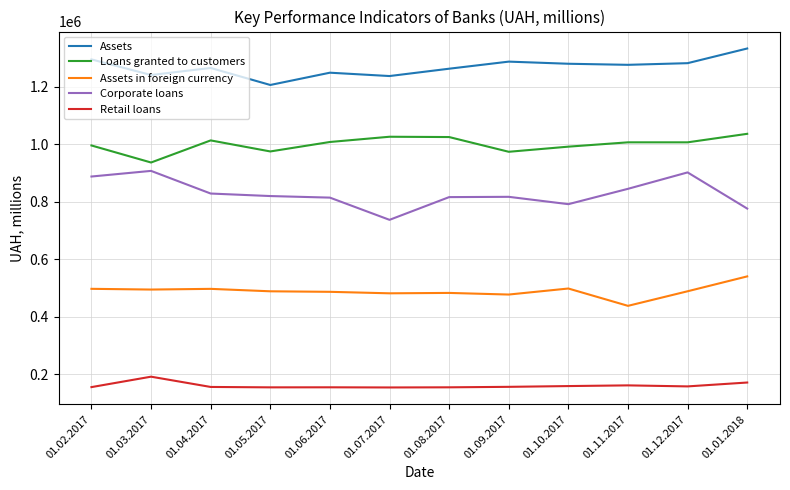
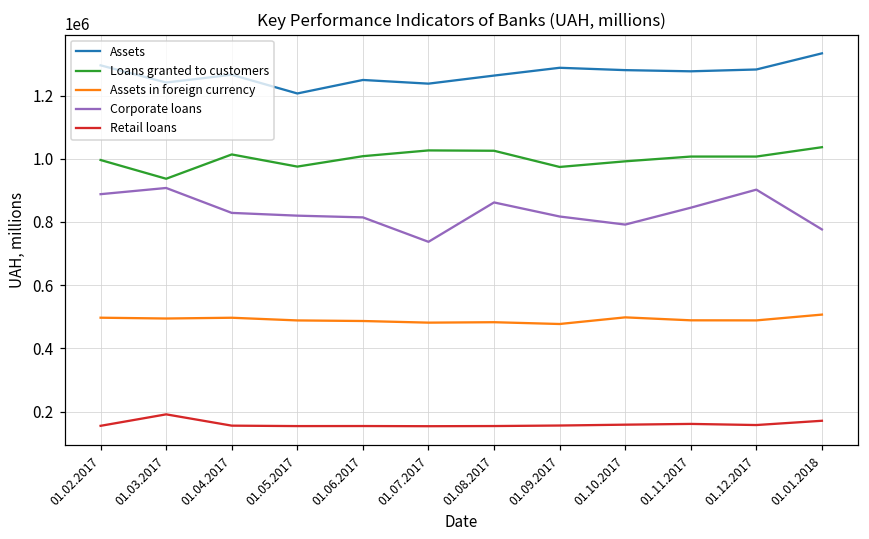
  {
    "Assets": {
      "01.05.2017": 1210000,
      "01.06.2017": 1250000,
      "01.07.2017": 1240000,
      "01.08.2017": 1260000,
      "01.09.2017": 1290000,
      "01.10.2017": 1280000,
      "01.11.2017": 1280000,
      "01.12.2017": 1280000,
      "01.01.2018": 1330000
    },
    "Loans granted to customers": {
      "01.02.2017": 1000000,
      "01.03.2017": 940000,
      "01.04.2017": 1010000,
      "01.05.2017": 980000,
      "01.06.2017": 1010000,
      "01.07.2017": 1030000,
      "01.08.2017": 1030000,
      "01.09.2017": 970000,
      "01.10.2017": 990000,
      "01.11.2017": 1010000,
      "01.12.2017": 1010000,
      "01.01.2018": 1040000
    },
    "Assets in foreign currency": {
      "01.02.2017": 500000,
      "01.03.2017": 490000,
      "01.04.2017": 500000,
      "01.05.2017": 490000,
      "01.06.2017": 490000,
      "01.07.2017": 480000,
      "01.08.2017": 480000,
      "01.09.2017": 480000,
      "01.10.2017": 500000,
-     "01.11.2017": 440000,
+     "01.11.2017": 490000,
      "01.12.2017": 490000,
-     "01.01.2018": 540000
+     "01.01.2018": 510000
    },
    "Corporate loans": {
      "01.02.2017": 890000,
      "01.03.2017": 910000,
      "01.04.2017": 830000,
      "01.05.2017": 820000,
      "01.06.2017": 810000,
      "01.07.2017": 740000,
-     "01.08.2017": 820000,
+     "01.08.2017": 860000,
      "01.09.2017": 820000,
      "01.10.2017": 790000,
      "01.11.2017": 850000,
      "01.12.2017": 900000,
      "01.01.2018": 780000
    },
    "Retail loans": {
      "01.02.2017": 150000,
      "01.03.2017": 190000,
      "01.04.2017": 160000,
      "01.05.2017": 150000,
      "01.06.2017": 150000,
      "01.07.2017": 150000,
      "01.08.2017": 150000,
      "01.09.2017": 160000,
      "01.10.2017": 160000,
      "01.11.2017": 160000,
      "01.12.2017": 160000,
      "01.01.2018": 170000
    }
  }
